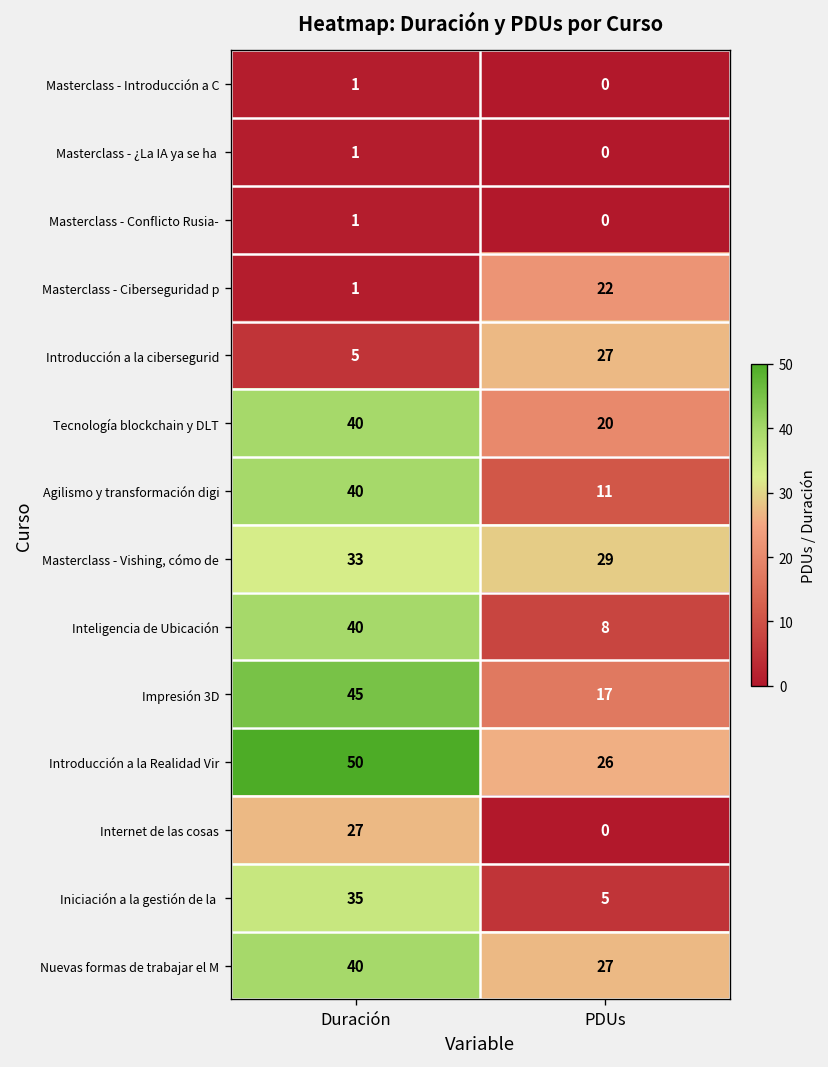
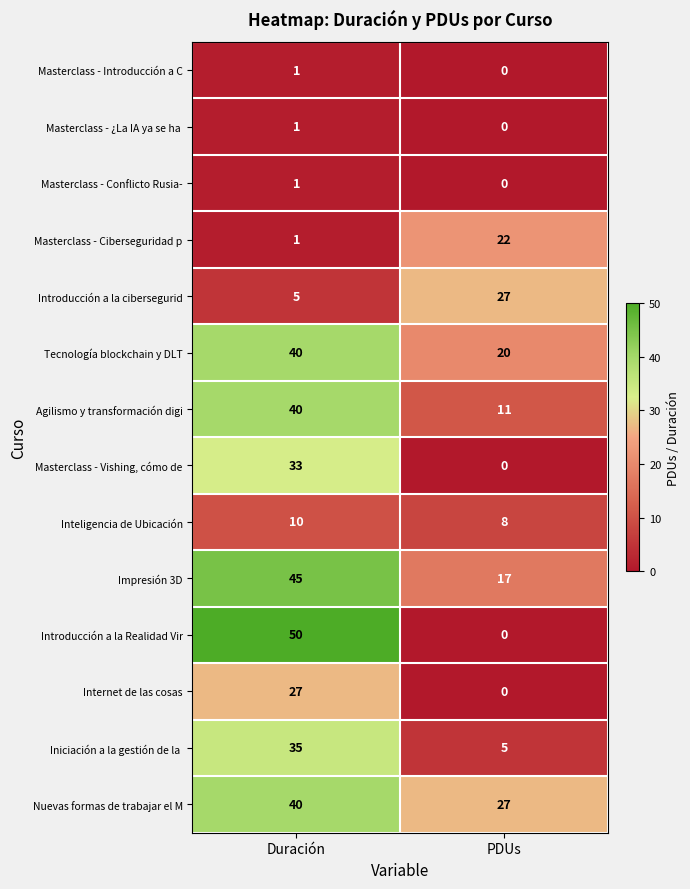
  {
    "Masterclass - Introducción a C": {
      "Duración": 1,
      "PDUs": 0
    },
    "Masterclass - ¿La IA ya se ha": {
      "Duración": 1,
      "PDUs": 0
    },
    "Masterclass - Conflicto Rusia-": {
      "Duración": 1,
      "PDUs": 0
    },
    "Masterclass - Ciberseguridad p": {
      "Duración": 1,
      "PDUs": 22
    },
    "Introducción a la cibersegurid": {
      "Duración": 5,
      "PDUs": 27
    },
    "Tecnología blockchain y DLT": {
      "Duración": 40,
      "PDUs": 20
    },
    "Agilismo y transformación digi": {
      "Duración": 40,
      "PDUs": 11
    },
    "Masterclass - Vishing, cómo de": {
      "Duración": 33,
-     "PDUs": 29
+     "PDUs": 0
    },
    "Inteligencia de Ubicación": {
-     "Duración": 40,
+     "Duración": 10,
      "PDUs": 8
    },
    "Impresión 3D": {
      "Duración": 45,
      "PDUs": 17
    },
    "Introducción a la Realidad Vir": {
      "Duración": 50,
-     "PDUs": 26
+     "PDUs": 0
    },
    "Internet de las cosas": {
      "Duración": 27,
      "PDUs": 0
    },
    "Iniciación a la gestión de la": {
      "Duración": 35,
      "PDUs": 5
    },
    "Nuevas formas de trabajar el M": {
      "Duración": 40,
      "PDUs": 27
    }
  }
